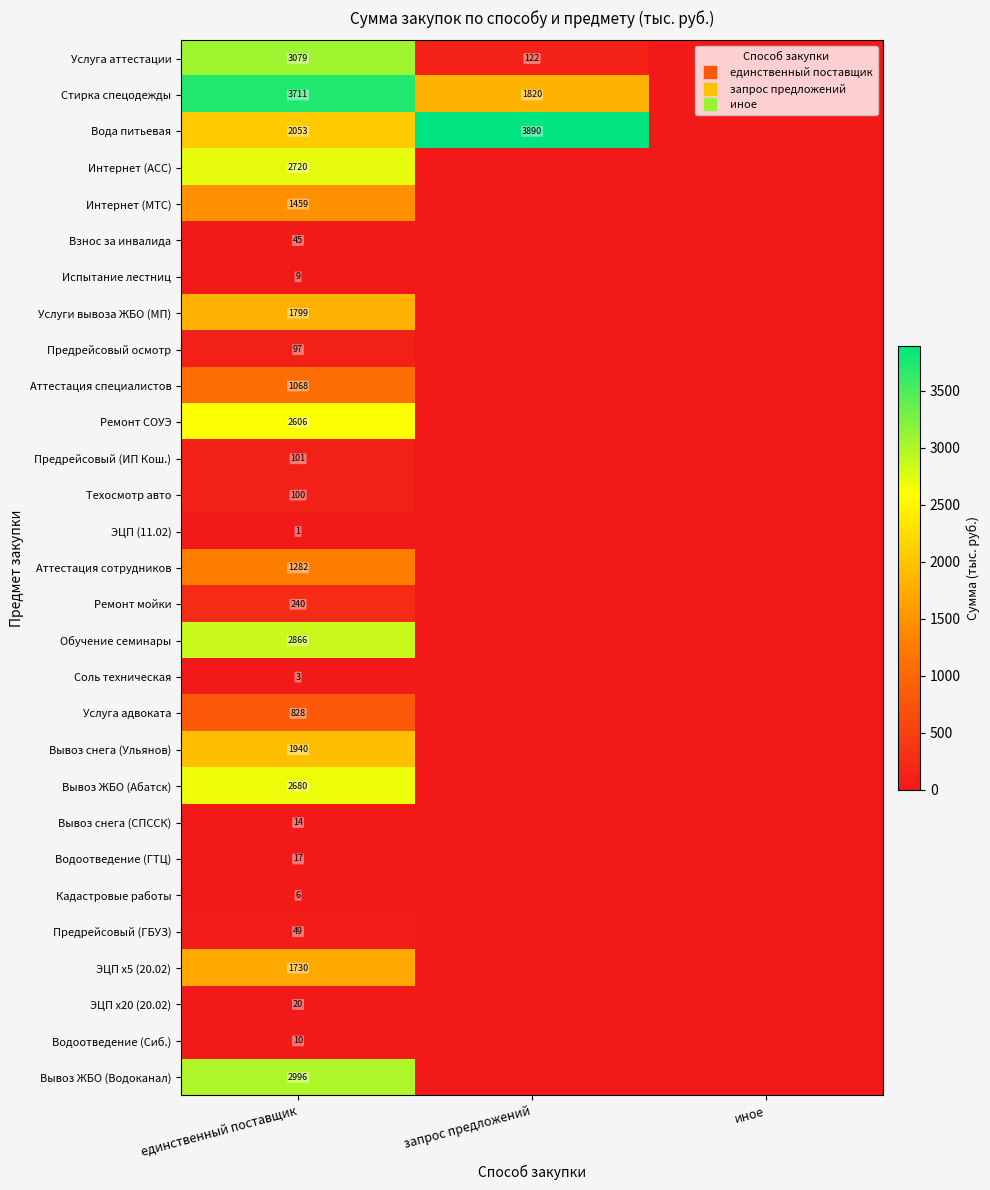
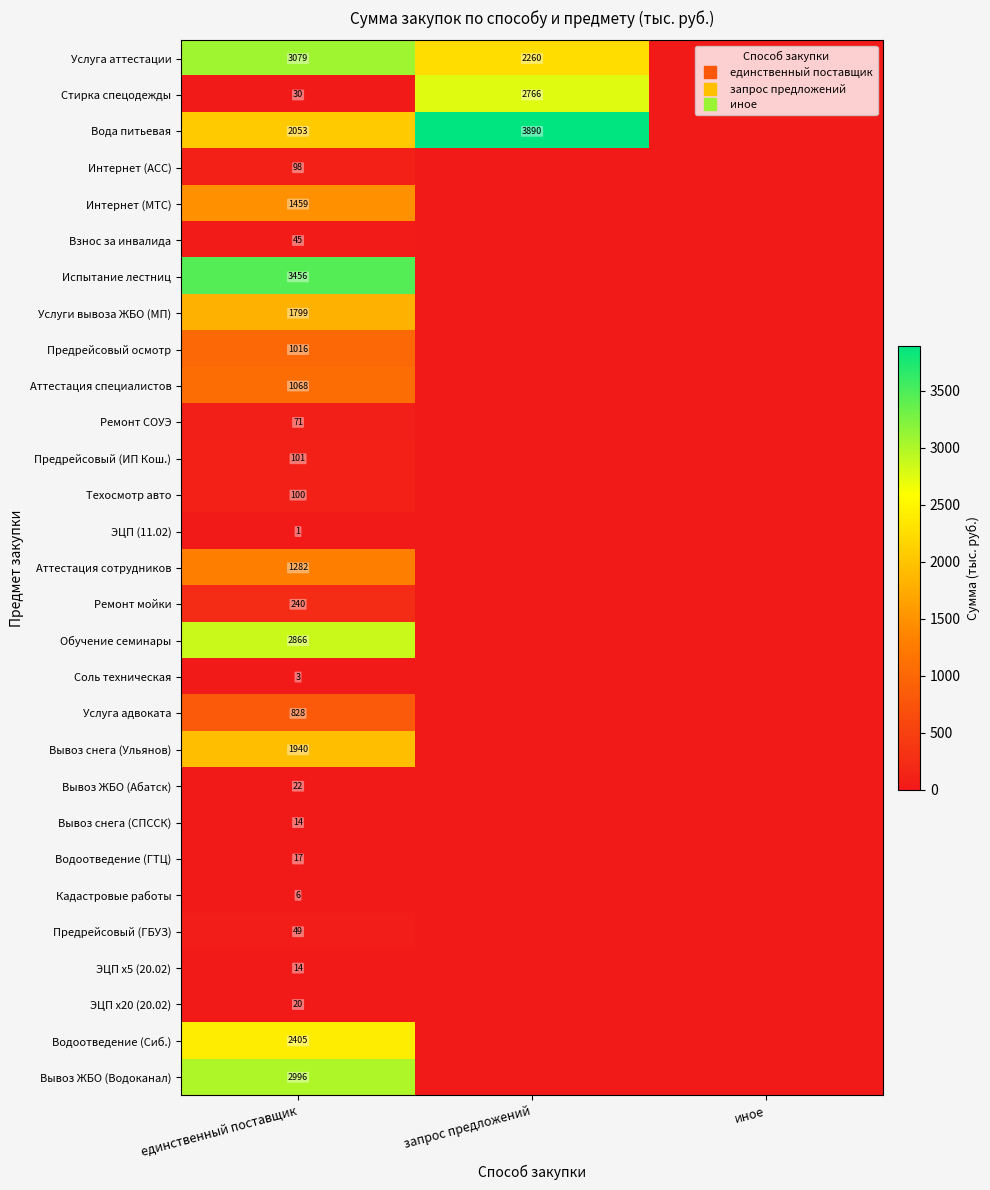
  {
    "Услуга аттестации": {
-     "запрос предложений": 122
+     "запрос предложений": 2260
    },
    "Стирка спецодежды": {
-     "единственный поставщик": 3711,
-     "запрос предложений": 1820
+     "единственный поставщик": 30,
+     "запрос предложений": 2766
    },
    "Интернет (АСС)": {
-     "единственный поставщик": 2720
+     "единственный поставщик": 98
    },
    "Испытание лестниц": {
-     "единственный поставщик": 9
+     "единственный поставщик": 3456
    },
    "Предрейсовый осмотр": {
-     "единственный поставщик": 97
+     "единственный поставщик": 1016
    },
    "Ремонт СОУЭ": {
-     "единственный поставщик": 2606
+     "единственный поставщик": 71
    },
    "Вывоз ЖБО (Абатск)": {
-     "единственный поставщик": 2680
+     "единственный поставщик": 22
    },
    "ЭЦП x5 (20.02)": {
-     "единственный поставщик": 1730
+     "единственный поставщик": 14
    },
    "Водоотведение (Сиб.)": {
-     "единственный поставщик": 10
+     "единственный поставщик": 2405
    }
  }
